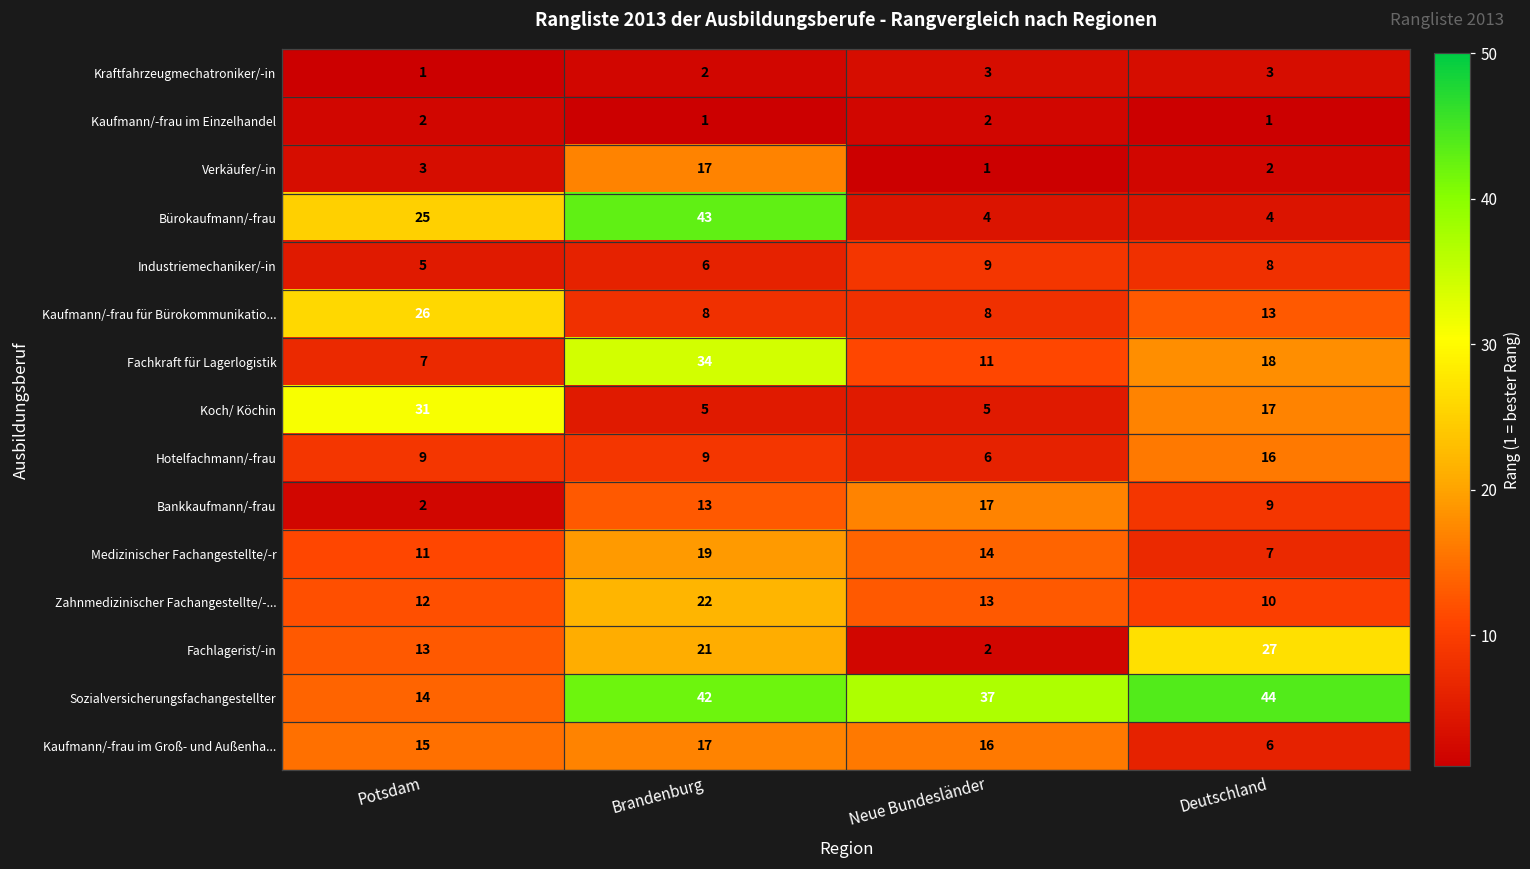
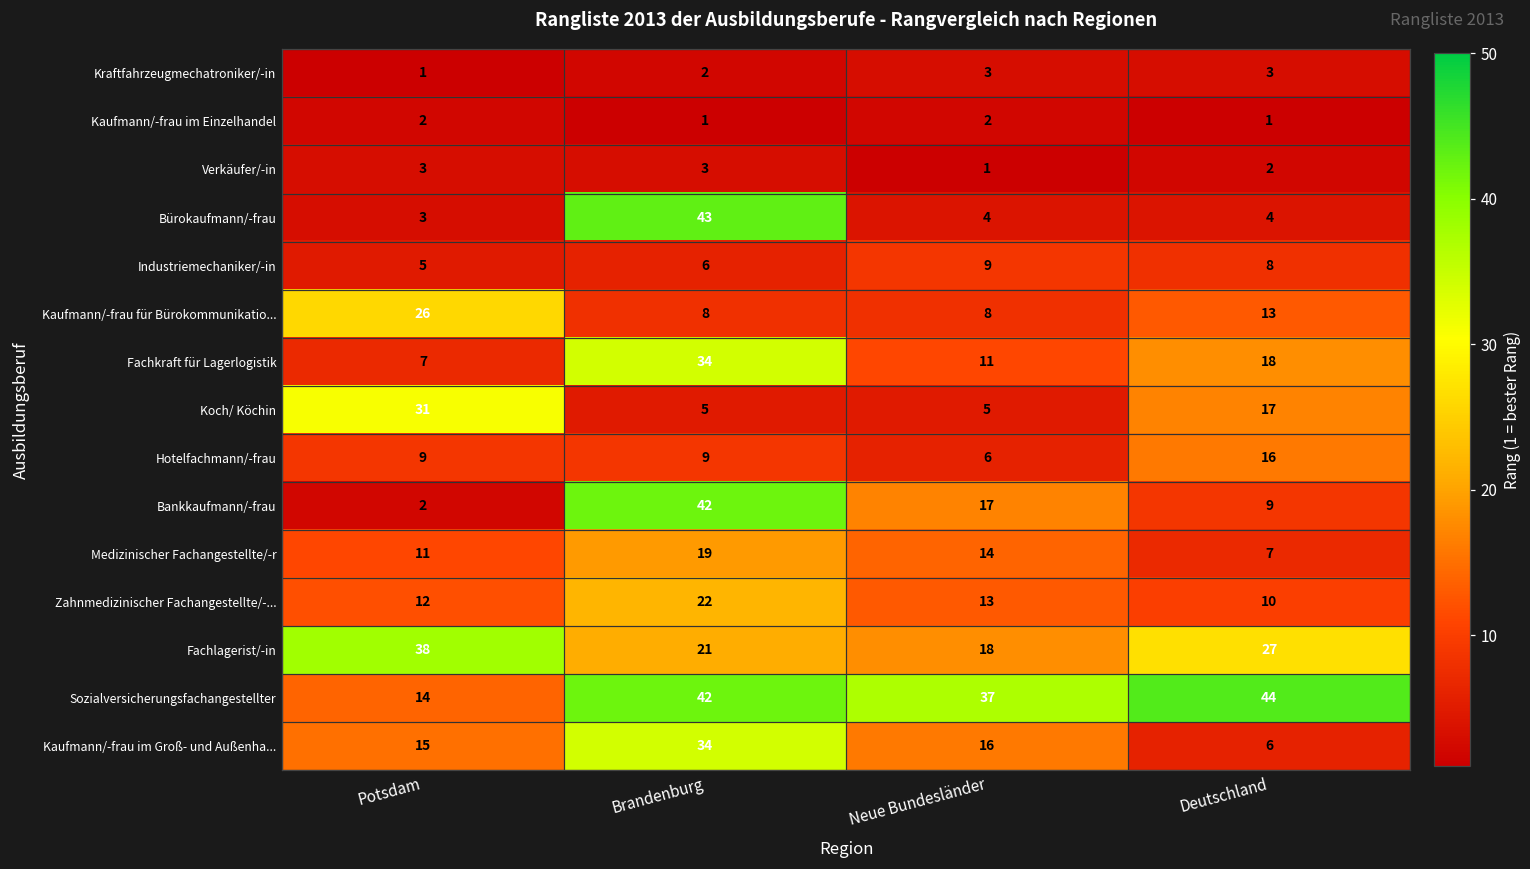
  {
    "Kraftfahrzeugmechatroniker/-in": {
      "Potsdam": 1,
      "Brandenburg": 2,
      "Neue Bundesländer": 3,
      "Deutschland": 3
    },
    "Kaufmann/-frau im Einzelhandel": {
      "Potsdam": 2,
      "Brandenburg": 1,
      "Neue Bundesländer": 2,
      "Deutschland": 1
    },
    "Verkäufer/-in": {
      "Potsdam": 3,
-     "Brandenburg": 17,
+     "Brandenburg": 3,
      "Neue Bundesländer": 1,
      "Deutschland": 2
    },
    "Bürokaufmann/-frau": {
-     "Potsdam": 25,
+     "Potsdam": 3,
      "Brandenburg": 43,
      "Neue Bundesländer": 4,
      "Deutschland": 4
    },
    "Industriemechaniker/-in": {
      "Potsdam": 5,
      "Brandenburg": 6,
      "Neue Bundesländer": 9,
      "Deutschland": 8
    },
    "Kaufmann/-frau für Bürokommunikatio...": {
      "Potsdam": 26,
      "Brandenburg": 8,
      "Neue Bundesländer": 8,
      "Deutschland": 13
    },
    "Fachkraft für Lagerlogistik": {
      "Potsdam": 7,
      "Brandenburg": 34,
      "Neue Bundesländer": 11,
      "Deutschland": 18
    },
    "Koch/ Köchin": {
      "Potsdam": 31,
      "Brandenburg": 5,
      "Neue Bundesländer": 5,
      "Deutschland": 17
    },
    "Hotelfachmann/-frau": {
      "Potsdam": 9,
      "Brandenburg": 9,
      "Neue Bundesländer": 6,
      "Deutschland": 16
    },
    "Bankkaufmann/-frau": {
      "Potsdam": 2,
-     "Brandenburg": 13,
+     "Brandenburg": 42,
      "Neue Bundesländer": 17,
      "Deutschland": 9
    },
    "Medizinischer Fachangestellte/-r": {
      "Potsdam": 11,
      "Brandenburg": 19,
      "Neue Bundesländer": 14,
      "Deutschland": 7
    },
    "Zahnmedizinischer Fachangestellte/-...": {
      "Potsdam": 12,
      "Brandenburg": 22,
      "Neue Bundesländer": 13,
      "Deutschland": 10
    },
    "Fachlagerist/-in": {
-     "Potsdam": 13,
+     "Potsdam": 38,
      "Brandenburg": 21,
-     "Neue Bundesländer": 2,
+     "Neue Bundesländer": 18,
      "Deutschland": 27
    },
    "Sozialversicherungsfachangestellter": {
      "Potsdam": 14,
      "Brandenburg": 42,
      "Neue Bundesländer": 37,
      "Deutschland": 44
    },
    "Kaufmann/-frau im Groß- und Außenha...": {
      "Potsdam": 15,
-     "Brandenburg": 17,
+     "Brandenburg": 34,
      "Neue Bundesländer": 16,
      "Deutschland": 6
    }
  }
